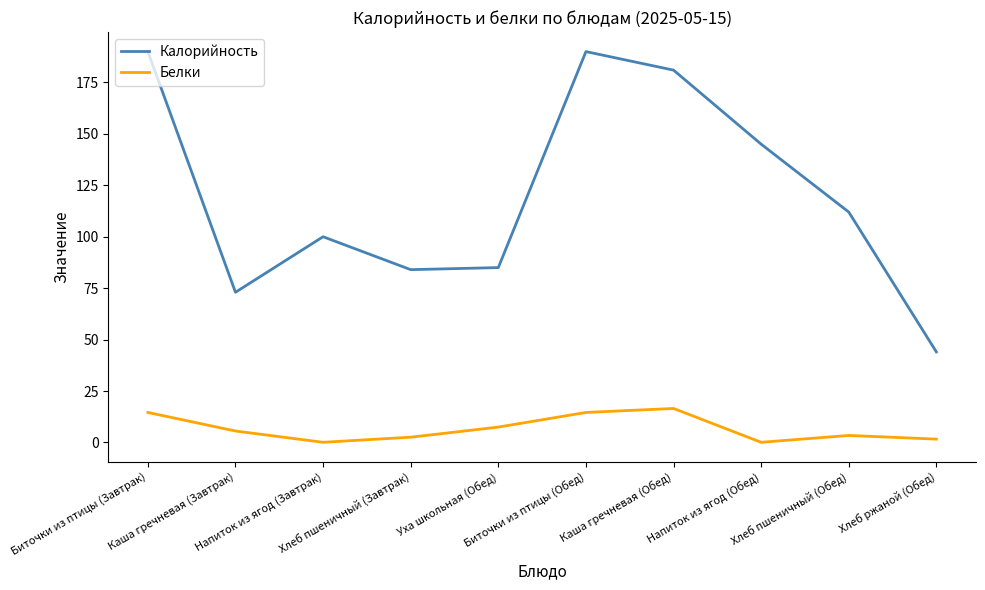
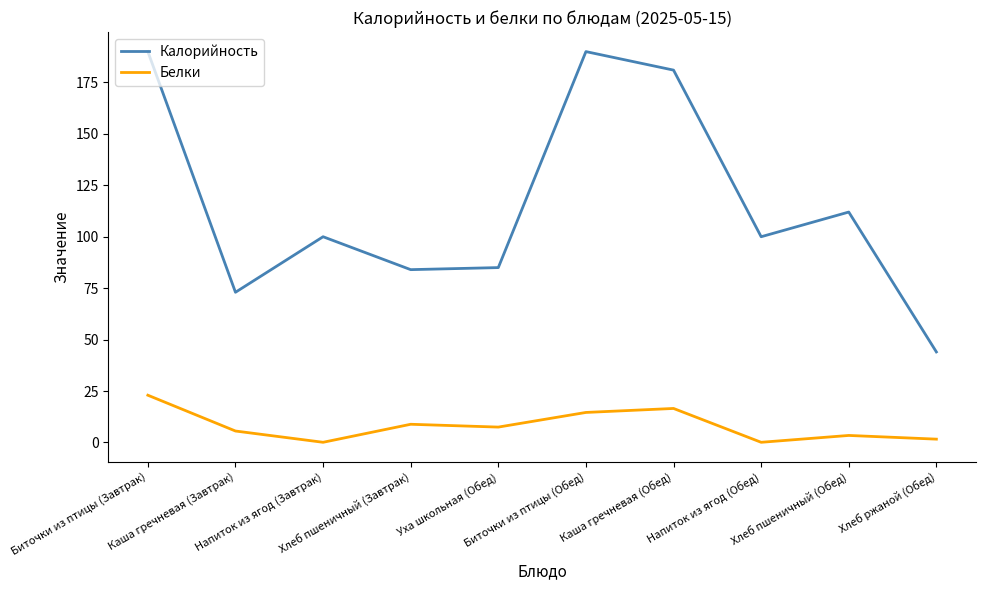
  {
    "Калорийность": {
      "Каша гречневая (Завтрак)": 73,
      "Напиток из ягод (Завтрак)": 100,
      "Хлеб пшеничный (Завтрак)": 84,
      "Уха школьная (Обед)": 85,
      "Биточки из птицы (Обед)": 190,
      "Каша гречневая (Обед)": 181,
-     "Напиток из ягод (Обед)": 145,
+     "Напиток из ягод (Обед)": 100,
      "Хлеб пшеничный (Обед)": 112,
      "Хлеб ржаной (Обед)": 44
    },
    "Белки": {
-     "Биточки из птицы (Завтрак)": 15,
+     "Биточки из птицы (Завтрак)": 23,
      "Каша гречневая (Завтрак)": 6,
      "Напиток из ягод (Завтрак)": 0,
-     "Хлеб пшеничный (Завтрак)": 3,
+     "Хлеб пшеничный (Завтрак)": 9,
      "Уха школьная (Обед)": 7,
      "Биточки из птицы (Обед)": 15,
      "Каша гречневая (Обед)": 17,
      "Напиток из ягод (Обед)": 0,
      "Хлеб пшеничный (Обед)": 3,
      "Хлеб ржаной (Обед)": 2
    }
  }
